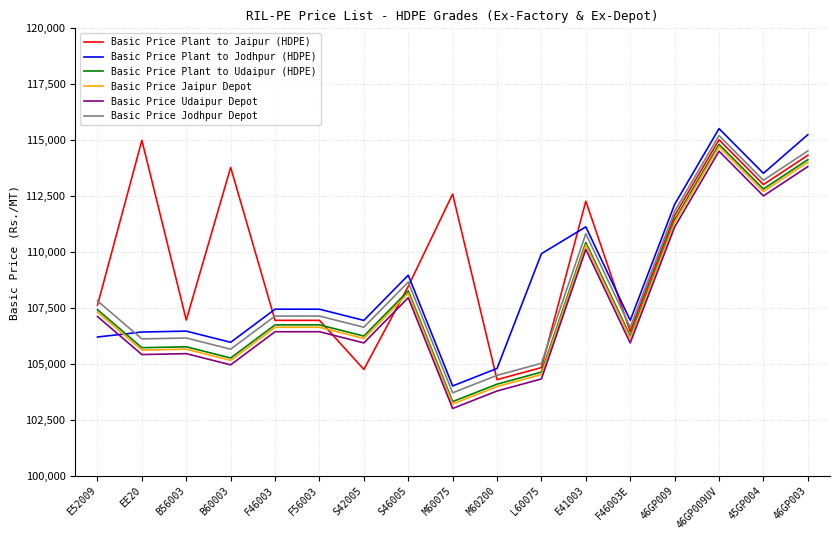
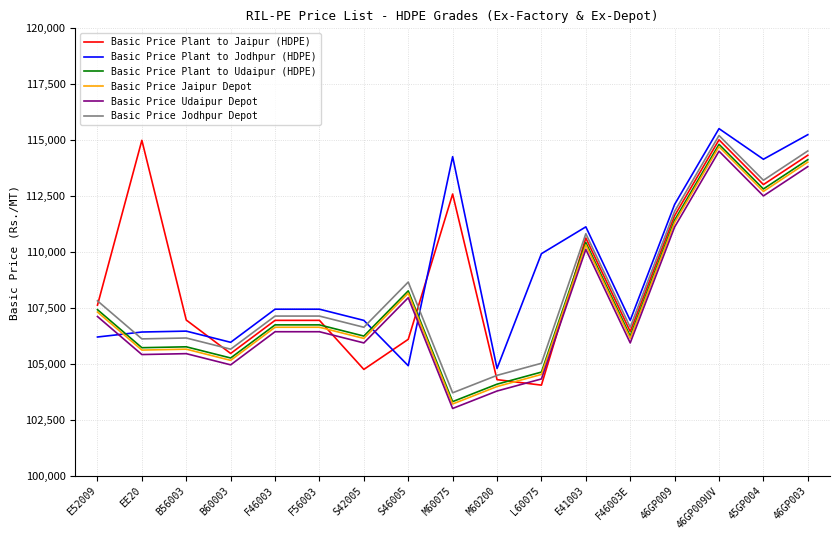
  {
    "Basic Price Plant to Jaipur (HDPE)": {
      "E52009": "107,600",
      "EE20": "115,000",
      "B56003": "107,000",
-     "B60003": "113,800",
+     "B60003": "105,500",
      "F46003": "106,900",
      "F56003": "106,900",
      "S42005": "104,800",
-     "S46005": "108,500",
+     "S46005": "106,100",
      "M60075": "112,600",
      "M60200": "104,300",
-     "L60075": "104,800",
-     "E41003": "112,300",
+     "L60075": "104,100",
+     "E41003": "110,600",
      "F46003E": "106,400",
      "46GP009": "111,600",
      "46GP009UV": "115,000",
      "45GP004": "113,000",
      "46GP003": "114,300"
    },
    "Basic Price Plant to Jodhpur (HDPE)": {
      "E52009": "106,200",
      "EE20": "106,400",
      "B56003": "106,500",
      "B60003": "106,000",
      "F46003": "107,400",
      "F56003": "107,400",
      "S42005": "106,900",
-     "S46005": "109,000",
-     "M60075": "104,000",
+     "S46005": "104,900",
+     "M60075": "114,300",
      "M60200": "104,800",
      "L60075": "109,900",
      "E41003": "111,100",
      "F46003E": "106,900",
      "46GP009": "112,100",
      "46GP009UV": "115,500",
-     "45GP004": "113,500",
+     "45GP004": "114,100",
      "46GP003": "115,200"
    },
    "Basic Price Udaipur Depot": {
      "E52009": "107,100",
      "EE20": "105,400",
      "B56003": "105,500",
      "B60003": "105,000",
      "F46003": "106,400",
      "F56003": "106,400",
      "S42005": "105,900",
      "S46005": "108,000",
      "M60075": "103,000",
      "M60200": "103,800",
      "L60075": "104,300",
      "E41003": "110,100",
      "F46003E": "105,900",
      "46GP009": "111,100",
      "46GP009UV": "114,500",
      "45GP004": "112,500",
      "46GP003": "113,800"
    },
    "Basic Price Jodhpur Depot": {
      "E52009": "107,800",
      "EE20": "106,100",
      "B56003": "106,200",
      "B60003": "105,700",
      "F46003": "107,100",
      "F56003": "107,100",
      "S42005": "106,600",
      "S46005": "108,700",
      "M60075": "103,700",
      "M60200": "104,500",
      "L60075": "105,000",
      "E41003": "110,800",
      "F46003E": "106,600",
      "46GP009": "111,800",
      "46GP009UV": "115,200",
      "45GP004": "113,200",
      "46GP003": "114,500"
    }
  }
